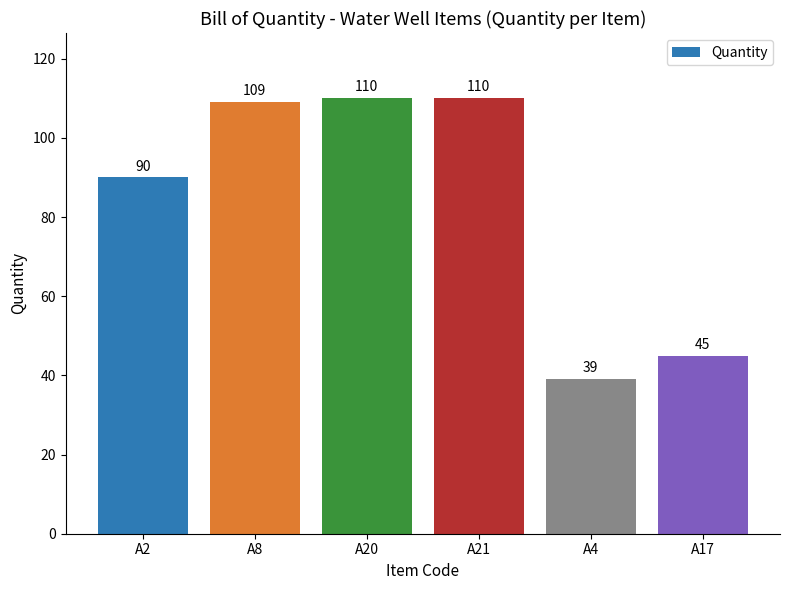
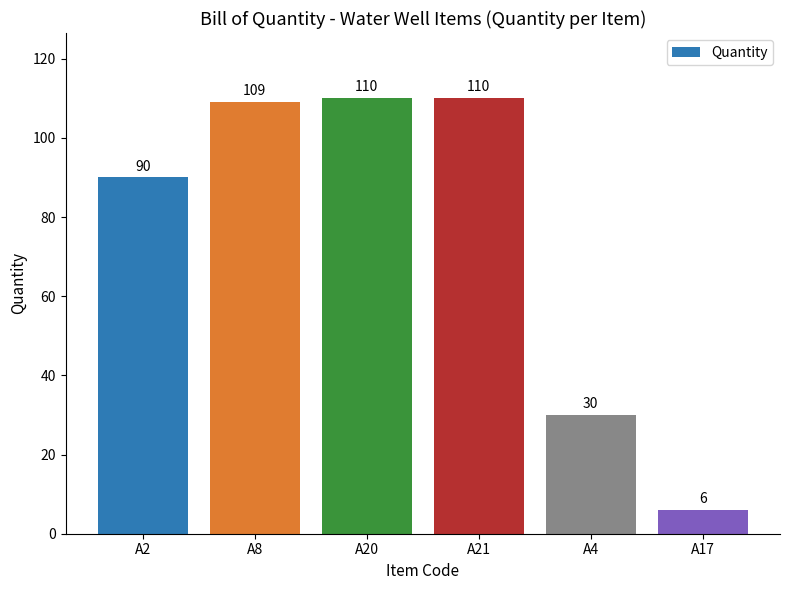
  {
    "A2": 90,
    "A8": 109,
    "A20": 110,
    "A21": 110,
-   "A4": 39,
-   "A17": 45
+   "A4": 30,
+   "A17": 6
  }
